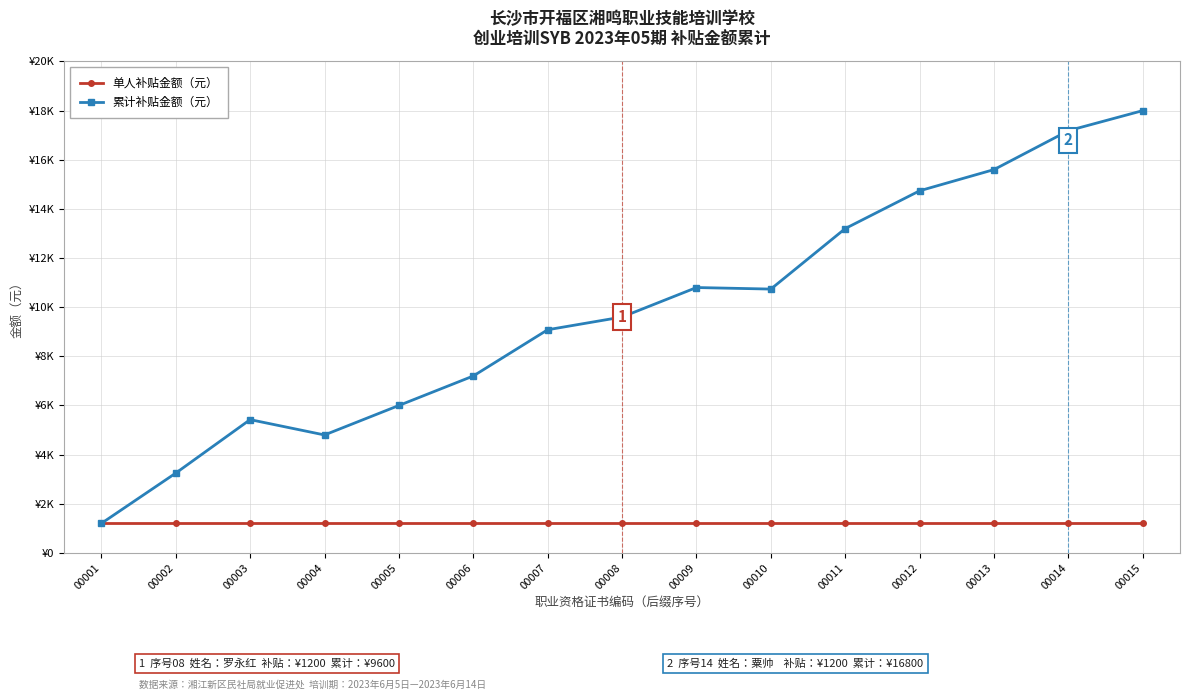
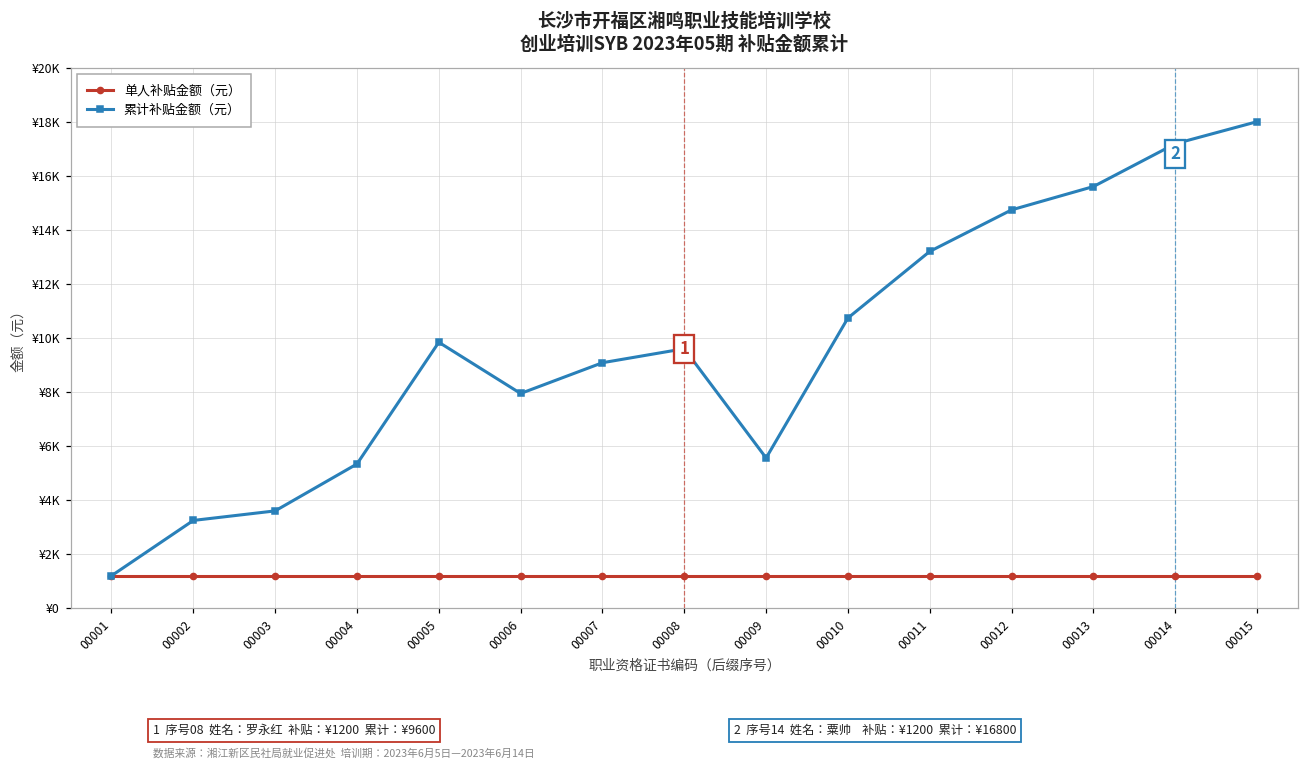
  {
    "单人补贴金额（元）": {
      "00002": "¥1200",
      "00003": "¥1200",
      "00004": "¥1200",
      "00005": "¥1200",
      "00006": "¥1200",
      "00007": "¥1200",
      "00008": "¥1200",
      "00009": "¥1200",
      "00010": "¥1200",
      "00011": "¥1200",
      "00012": "¥1200",
      "00013": "¥1200",
      "00014": "¥1200",
      "00015": "¥1200"
    },
    "累计补贴金额（元）": {
      "00002": "¥3200",
-     "00003": "¥5400",
-     "00004": "¥4800",
-     "00005": "¥6000",
-     "00006": "¥7200",
+     "00003": "¥3600",
+     "00004": "¥5300",
+     "00005": "¥9800",
+     "00006": "¥7900",
      "00007": "¥9100",
-     "00009": "¥10800",
+     "00009": "¥5600",
      "00010": "¥10700",
      "00011": "¥13200",
      "00012": "¥14700",
      "00013": "¥15600",
      "00015": "¥18000"
    }
  }
